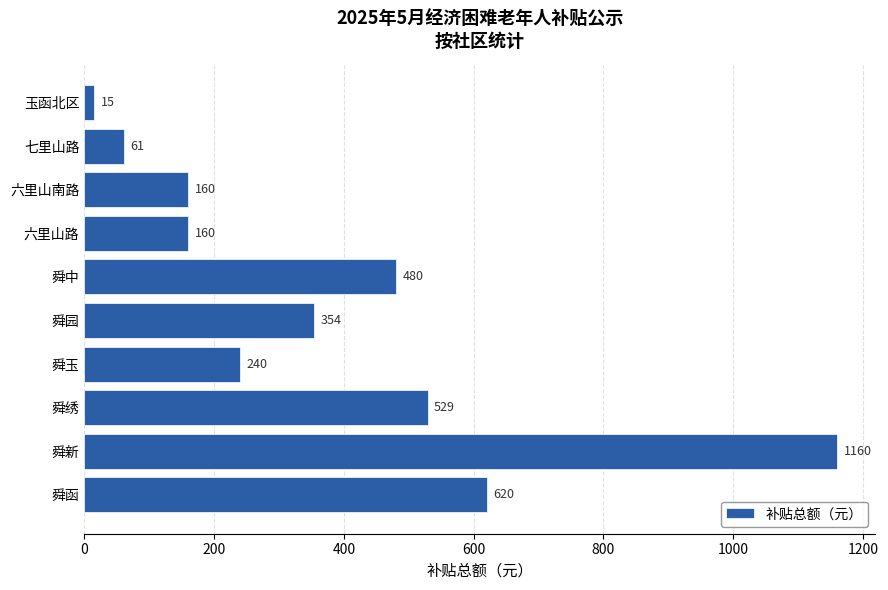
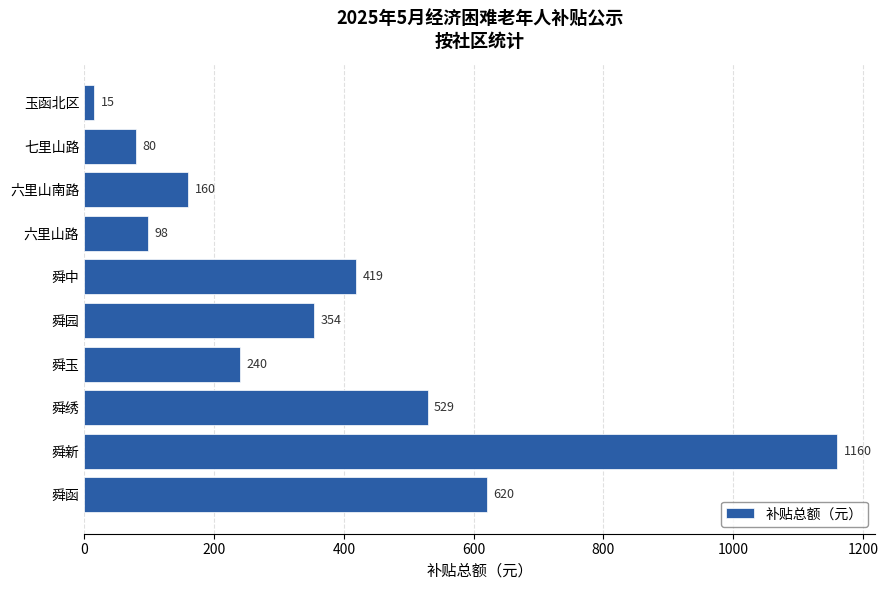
  {
    "玉函北区": 15,
-   "七里山路": 61,
+   "七里山路": 80,
    "六里山南路": 160,
-   "六里山路": 160,
-   "舜中": 480,
+   "六里山路": 98,
+   "舜中": 419,
    "舜园": 354,
    "舜玉": 240,
    "舜绣": 529,
    "舜新": 1160,
    "舜函": 620
  }
